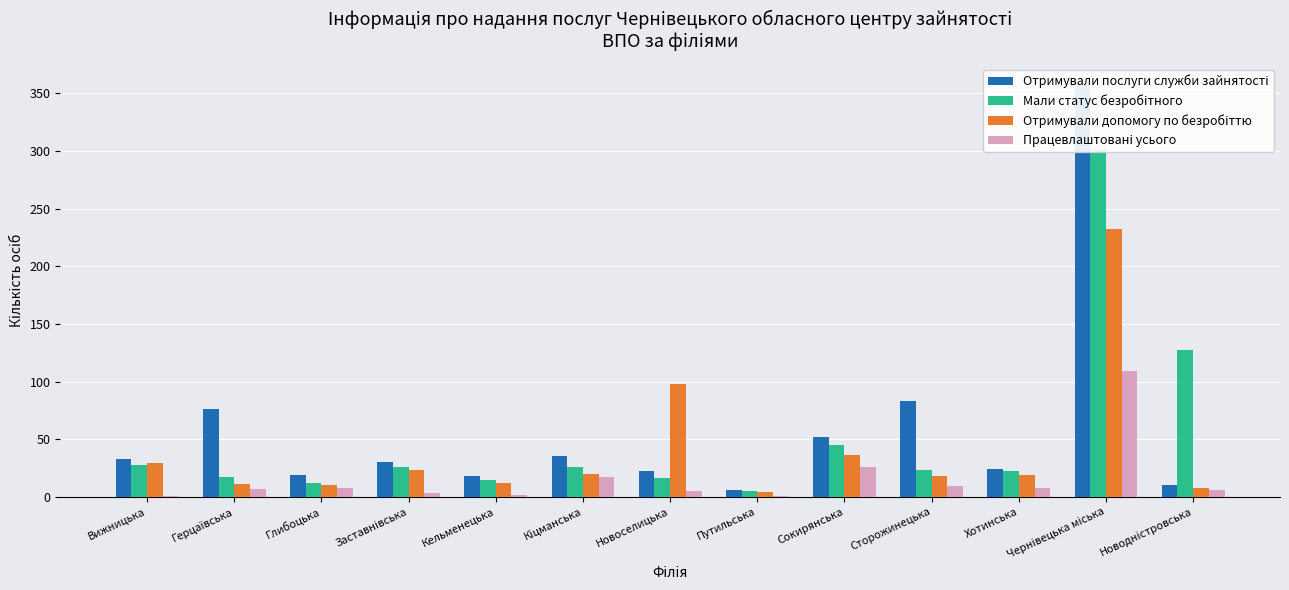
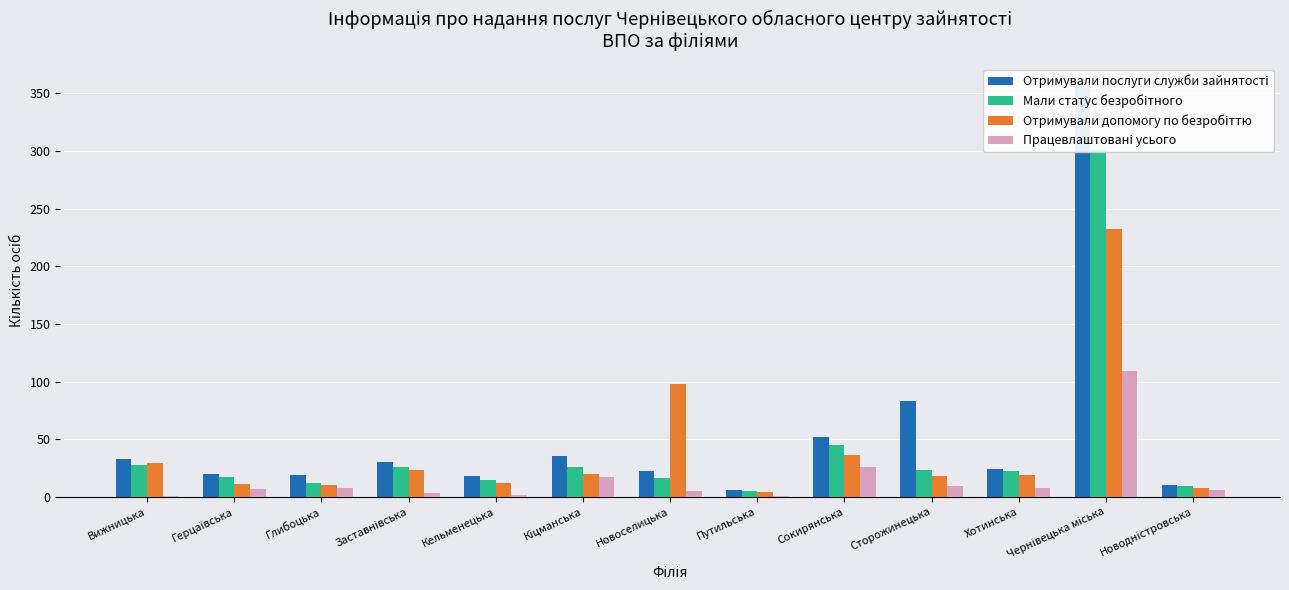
  {
    "Отримували послуги служби зайнятості": {
      "Вижницька": 33,
-     "Герцаївська": 76,
+     "Герцаївська": 20,
      "Глибоцька": 19,
      "Заставнівська": 30,
      "Кельменецька": 18,
      "Кіцманська": 35,
      "Новоселицька": 22,
      "Путильська": 6,
      "Сокирянська": 52,
      "Сторожинецька": 83,
      "Хотинська": 24,
      "Новодністровська": 10
    },
    "Мали статус безробітного": {
      "Вижницька": 28,
      "Герцаївська": 17,
      "Глибоцька": 12,
      "Заставнівська": 26,
      "Кельменецька": 15,
      "Кіцманська": 26,
      "Новоселицька": 16,
      "Путильська": 5,
      "Сокирянська": 45,
      "Сторожинецька": 23,
      "Хотинська": 22,
-     "Новодністровська": 127
+     "Новодністровська": 9
    },
    "Отримували допомогу по безробіттю": {
      "Вижницька": 29,
      "Герцаївська": 11,
      "Глибоцька": 10,
      "Заставнівська": 23,
      "Кельменецька": 12,
      "Кіцманська": 20,
      "Новоселицька": 98,
      "Путильська": 4,
      "Сокирянська": 36,
      "Сторожинецька": 18,
      "Хотинська": 19,
      "Чернівецька міська": 232,
      "Новодністровська": 8
    },
    "Працевлаштовані усього": {
      "Герцаївська": 7,
      "Глибоцька": 8,
      "Заставнівська": 3,
      "Кіцманська": 17,
      "Новоселицька": 5,
      "Сокирянська": 26,
      "Сторожинецька": 9,
      "Хотинська": 8,
      "Чернівецька міська": 109,
      "Новодністровська": 6
    }
  }
